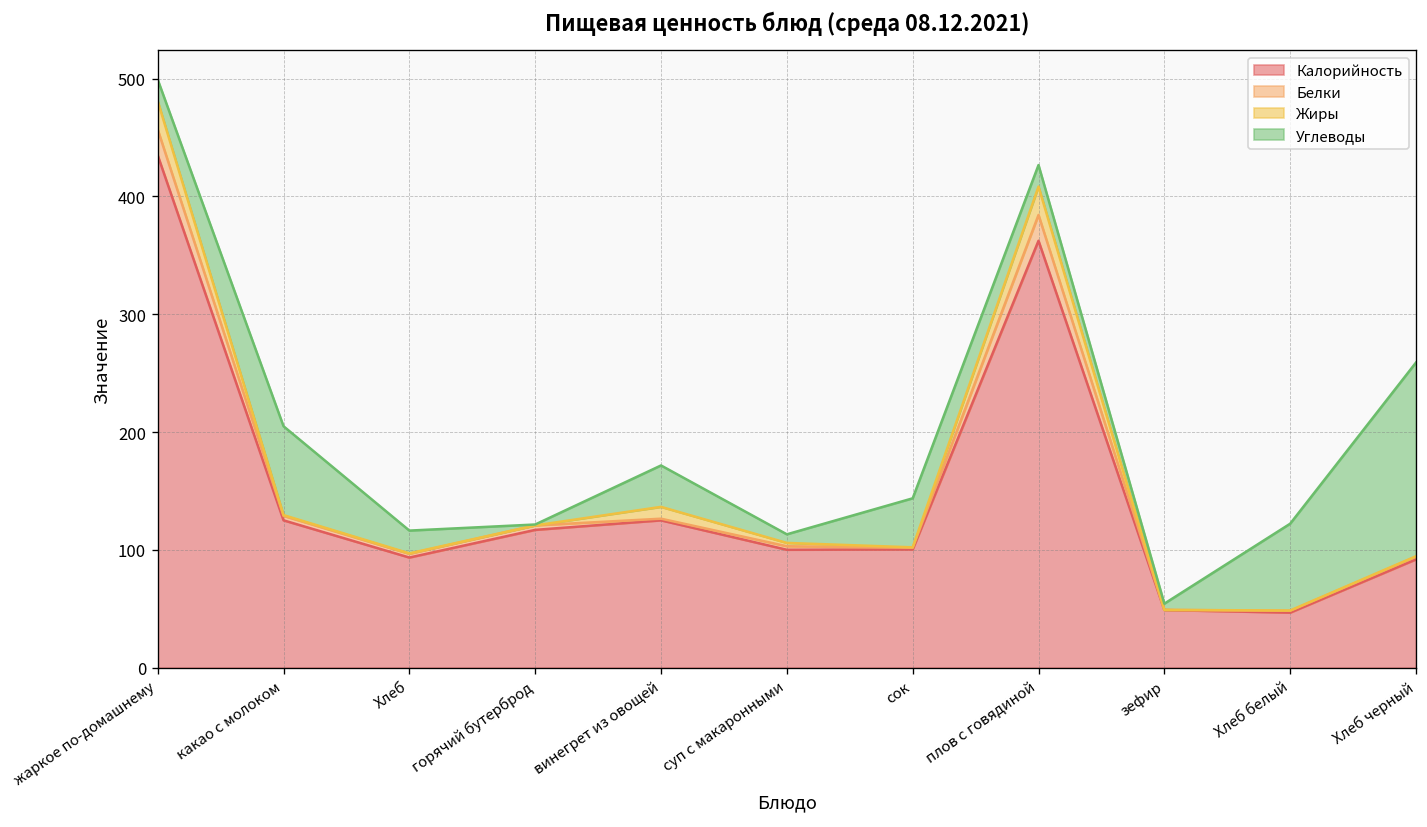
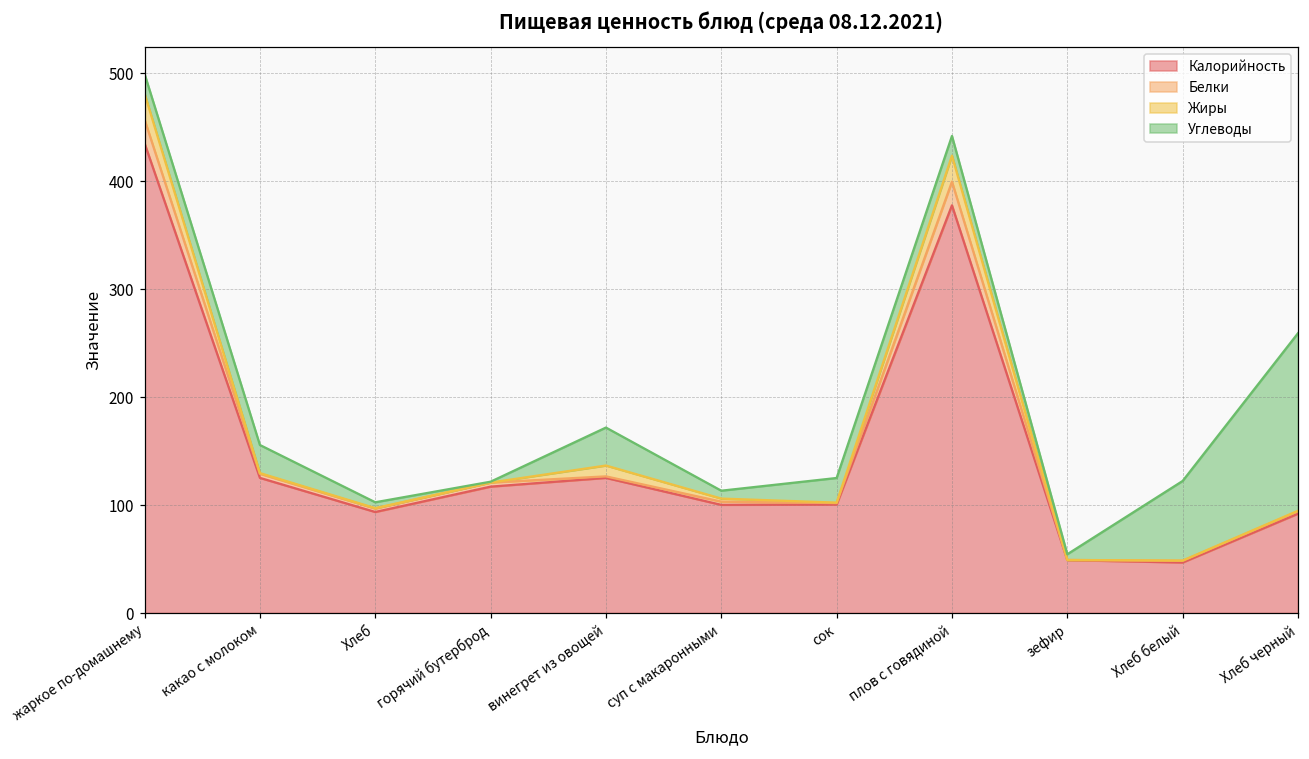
  {
    "Калорийность": {
      "жаркое по-домашнему": 430,
      "какао с молоком": 130,
      "Хлеб": 90,
      "горячий бутерброд": 120,
      "суп с макаронными": 100,
-     "плов с говядиной": 360
+     "плов с говядиной": 380
    },
    "Углеводы": {
      "жаркое по-домашнему": 20,
-     "какао с молоком": 80,
-     "Хлеб": 20,
+     "какао с молоком": 30,
+     "Хлеб": 10,
      "винегрет из овощей": 40,
      "суп с макаронными": 10,
-     "сок": 40,
+     "сок": 20,
      "плов с говядиной": 20,
      "зефир": 10,
      "Хлеб белый": 70,
      "Хлеб черный": 160
    }
  }
